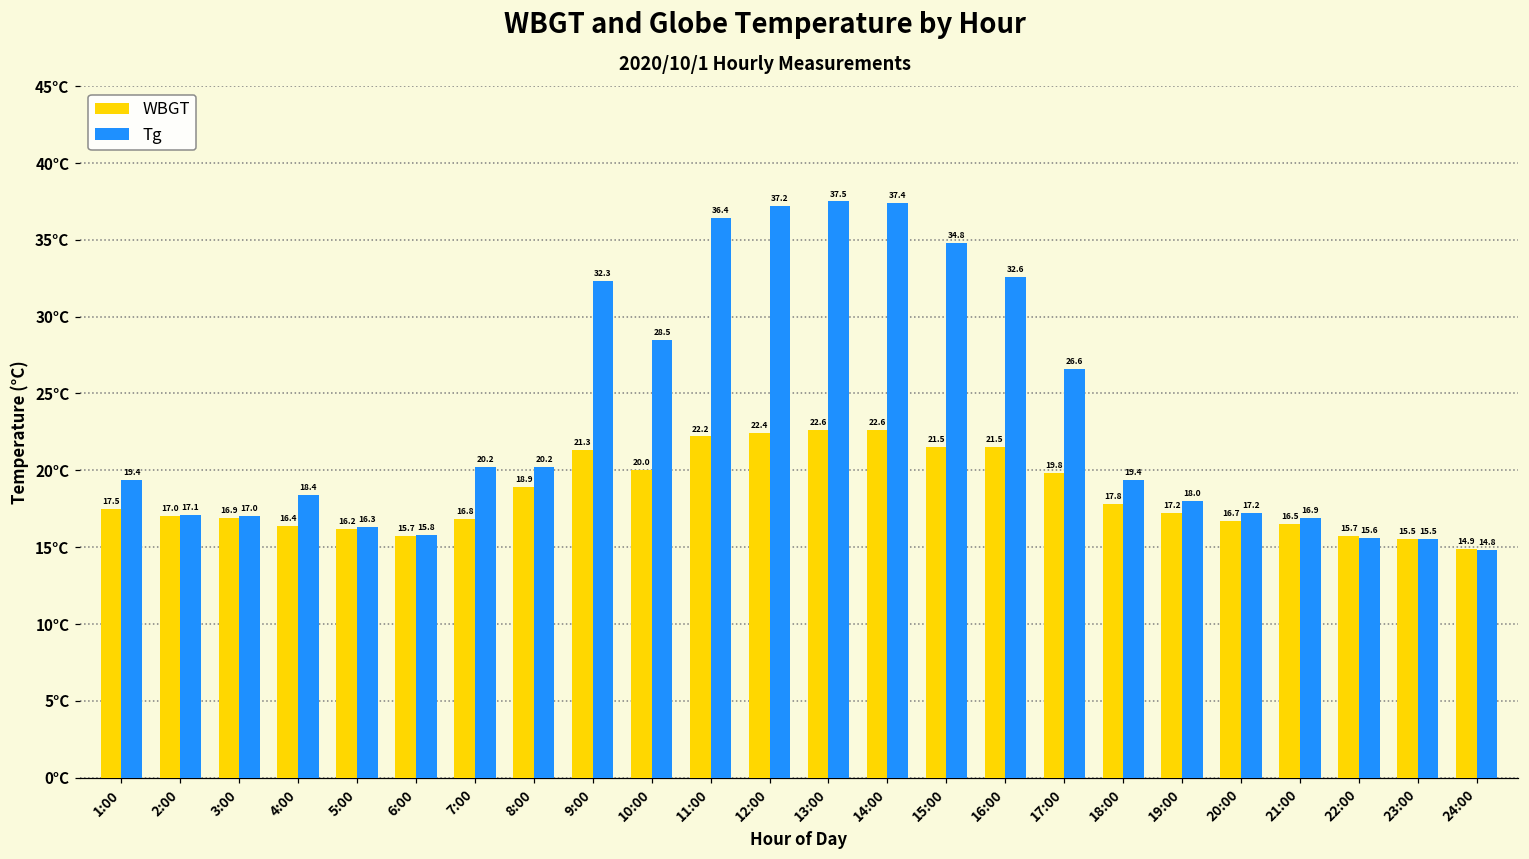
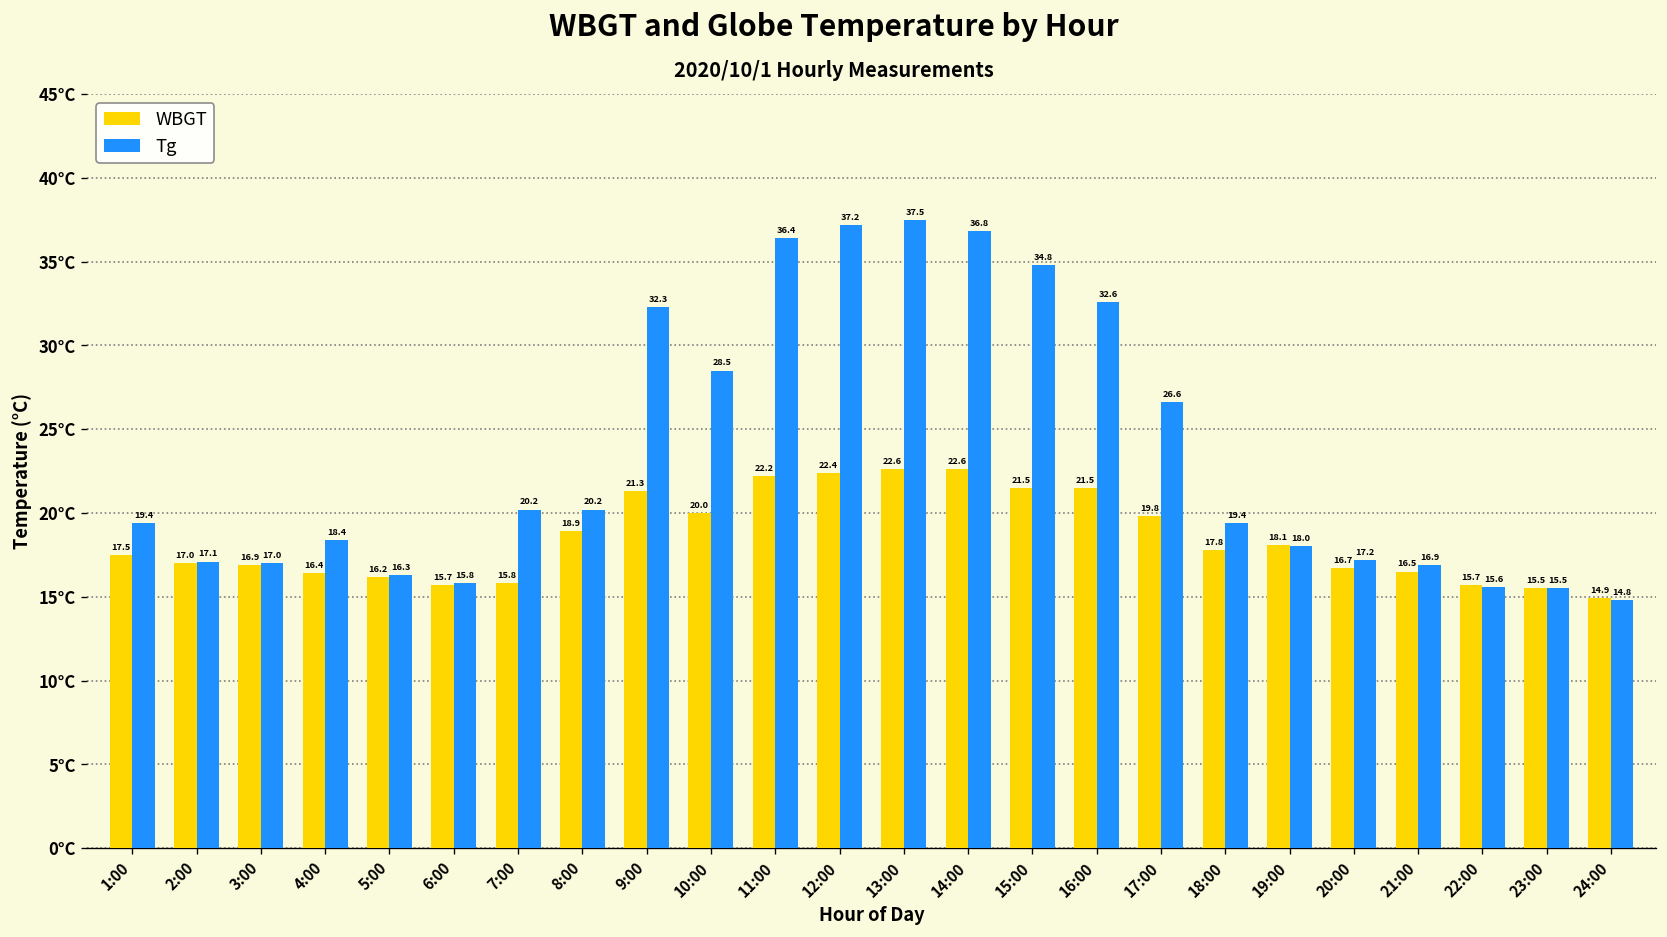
  {
    "WBGT": {
      "1:00": 17.5,
      "2:00": 17.0,
      "3:00": 16.9,
      "4:00": 16.4,
      "5:00": 16.2,
      "6:00": 15.7,
-     "7:00": 16.8,
+     "7:00": 15.8,
      "8:00": 18.9,
      "9:00": 21.3,
      "10:00": 20.0,
      "11:00": 22.2,
      "12:00": 22.4,
      "13:00": 22.6,
      "14:00": 22.6,
      "15:00": 21.5,
      "16:00": 21.5,
      "17:00": 19.8,
      "18:00": 17.8,
-     "19:00": 17.2,
+     "19:00": 18.1,
      "20:00": 16.7,
      "21:00": 16.5,
      "22:00": 15.7,
      "23:00": 15.5,
      "24:00": 14.9
    },
    "Tg": {
      "1:00": 19.4,
      "2:00": 17.1,
      "3:00": 17.0,
      "4:00": 18.4,
      "5:00": 16.3,
      "6:00": 15.8,
      "7:00": 20.2,
      "8:00": 20.2,
      "9:00": 32.3,
      "10:00": 28.5,
      "11:00": 36.4,
      "12:00": 37.2,
      "13:00": 37.5,
-     "14:00": 37.4,
+     "14:00": 36.8,
      "15:00": 34.8,
      "16:00": 32.6,
      "17:00": 26.6,
      "18:00": 19.4,
      "19:00": 18.0,
      "20:00": 17.2,
      "21:00": 16.9,
      "22:00": 15.6,
      "23:00": 15.5,
      "24:00": 14.8
    }
  }
